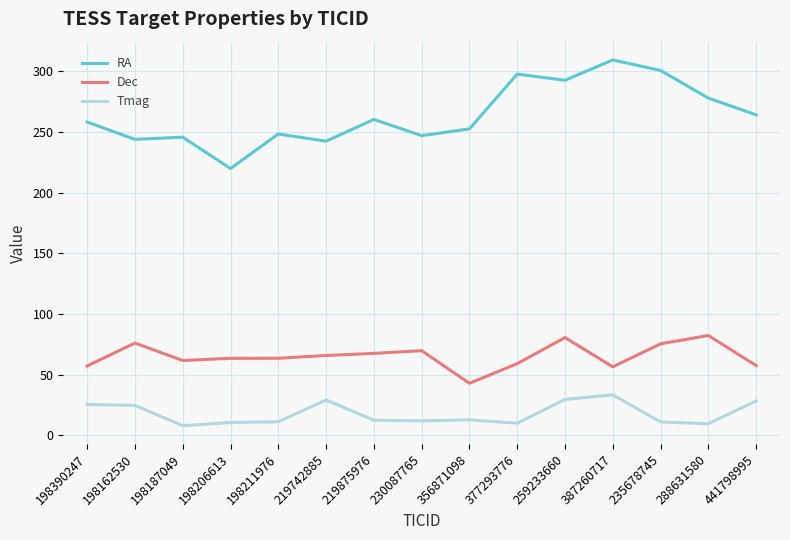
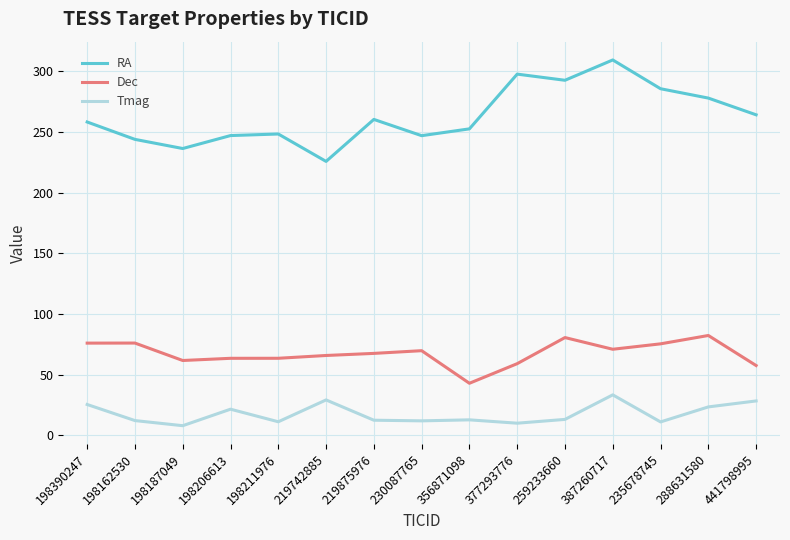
  {
    "RA": {
      "198390247": 258,
      "198162530": 244,
-     "198187049": 246,
-     "198206613": 220,
+     "198187049": 236,
+     "198206613": 247,
      "198211976": 248,
-     "219742885": 242,
+     "219742885": 226,
      "219875976": 260,
      "230087765": 247,
      "356871098": 253,
      "377293776": 298,
      "259233660": 293,
      "387260717": 309,
-     "235678745": 301,
+     "235678745": 286,
      "288631580": 278,
      "441798995": 264
    },
    "Dec": {
-     "198390247": 57,
+     "198390247": 76,
      "198162530": 76,
      "198187049": 62,
      "198206613": 63,
      "198211976": 64,
      "219742885": 66,
      "219875976": 68,
      "230087765": 70,
      "356871098": 43,
      "377293776": 59,
      "259233660": 81,
-     "387260717": 57,
+     "387260717": 71,
      "235678745": 75,
      "288631580": 82,
      "441798995": 58
    },
    "Tmag": {
      "198390247": 25,
-     "198162530": 25,
+     "198162530": 12,
      "198187049": 8,
-     "198206613": 11,
+     "198206613": 22,
      "198211976": 11,
      "219742885": 29,
      "219875976": 12,
      "230087765": 12,
      "356871098": 13,
      "377293776": 10,
-     "259233660": 30,
+     "259233660": 13,
      "387260717": 33,
      "235678745": 11,
-     "288631580": 10,
+     "288631580": 23,
      "441798995": 28
    }
  }
